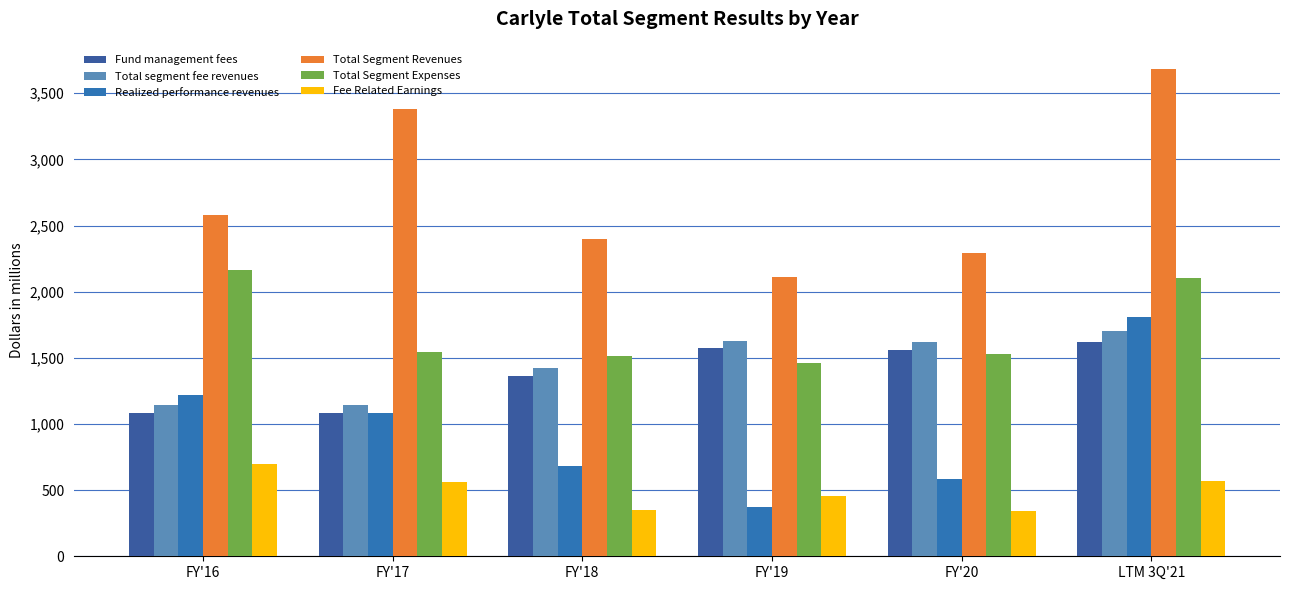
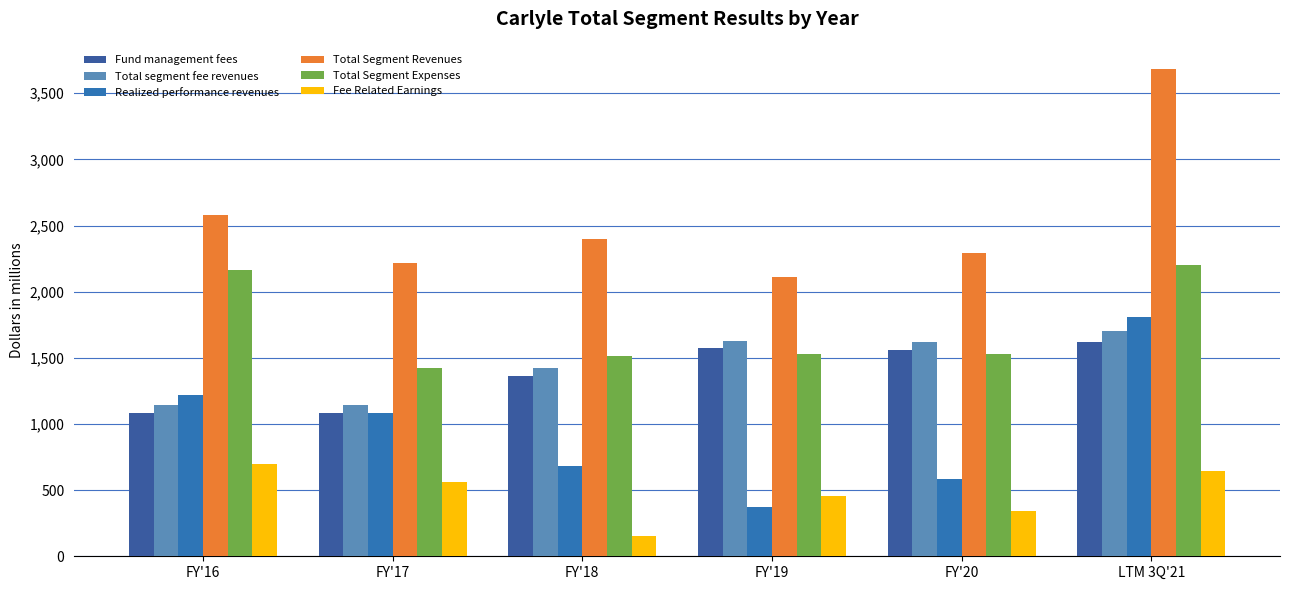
  {
    "Total Segment Revenues": {
      "FY'16": "2,580",
-     "FY'17": "3,380",
+     "FY'17": "2,220",
      "FY'18": "2,400",
      "FY'19": "2,110",
      "FY'20": "2,290",
      "LTM 3Q'21": "3,690"
    },
    "Total Segment Expenses": {
      "FY'16": "2,170",
-     "FY'17": "1,550",
+     "FY'17": "1,430",
      "FY'18": "1,510",
-     "FY'19": "1,460",
+     "FY'19": "1,530",
      "FY'20": "1,530",
-     "LTM 3Q'21": "2,110"
+     "LTM 3Q'21": "2,200"
    },
    "Fee Related Earnings": {
      "FY'16": "700",
      "FY'17": "560",
-     "FY'18": "350",
+     "FY'18": "150",
      "FY'19": "450",
      "FY'20": "340",
-     "LTM 3Q'21": "570"
+     "LTM 3Q'21": "640"
    }
  }
